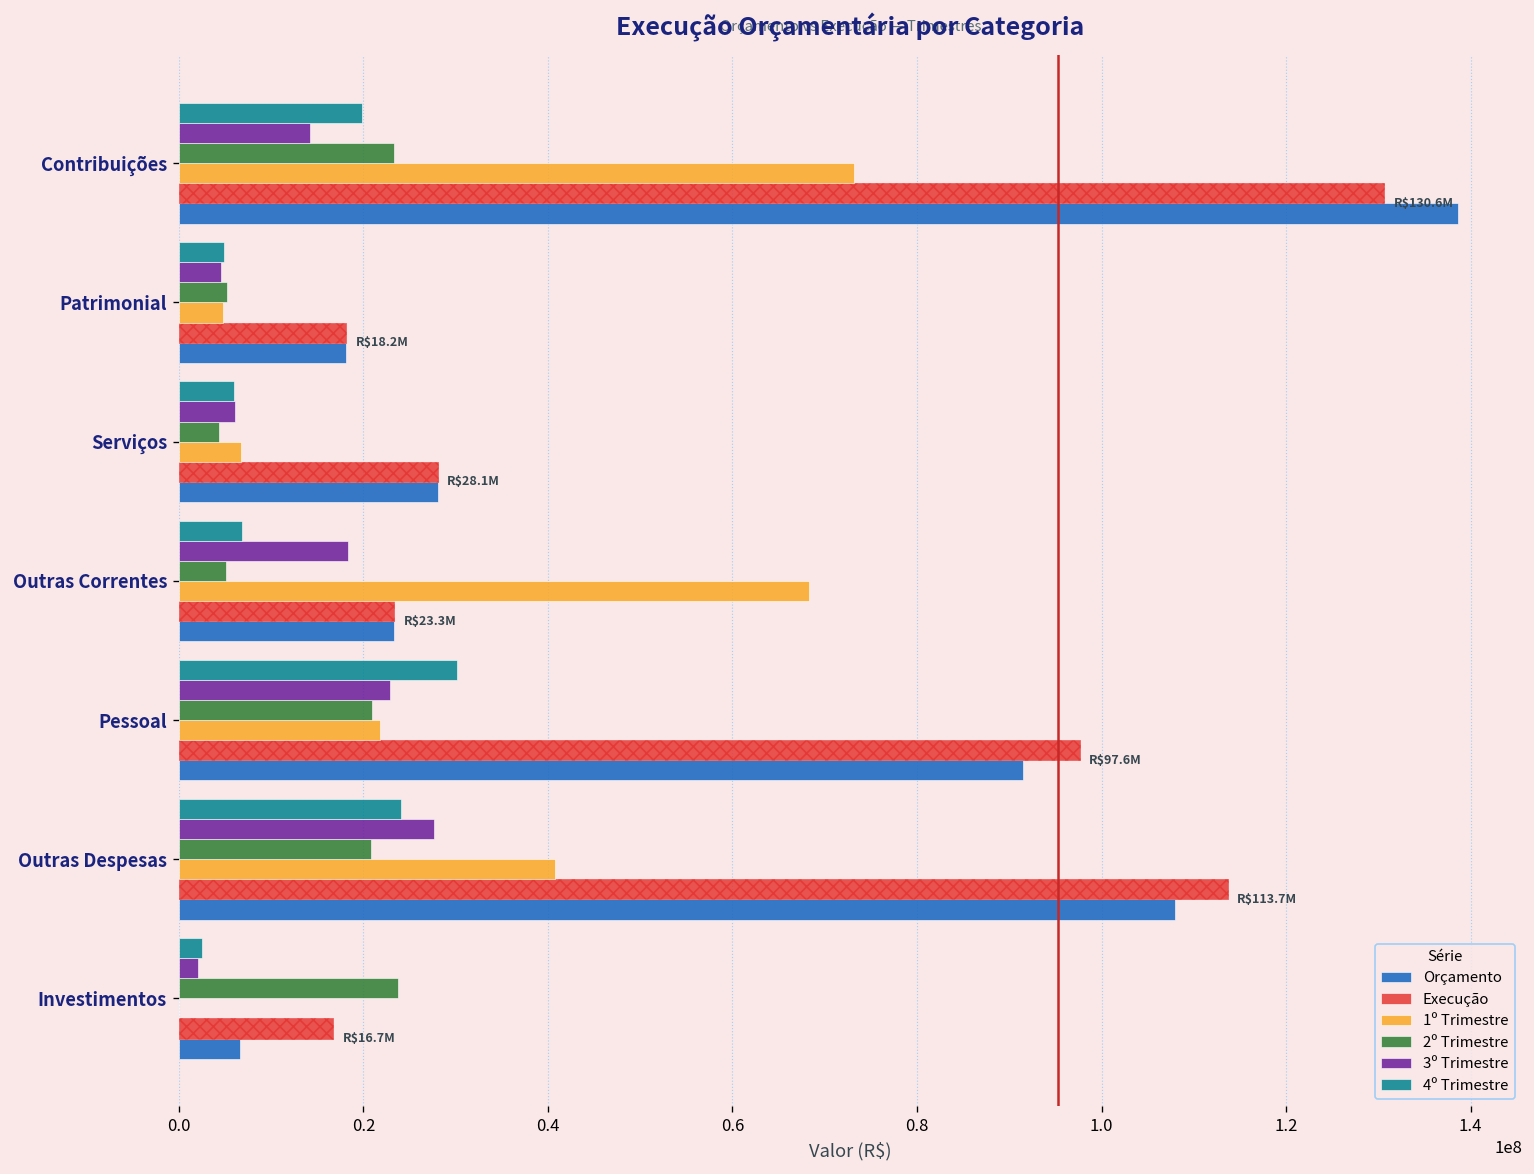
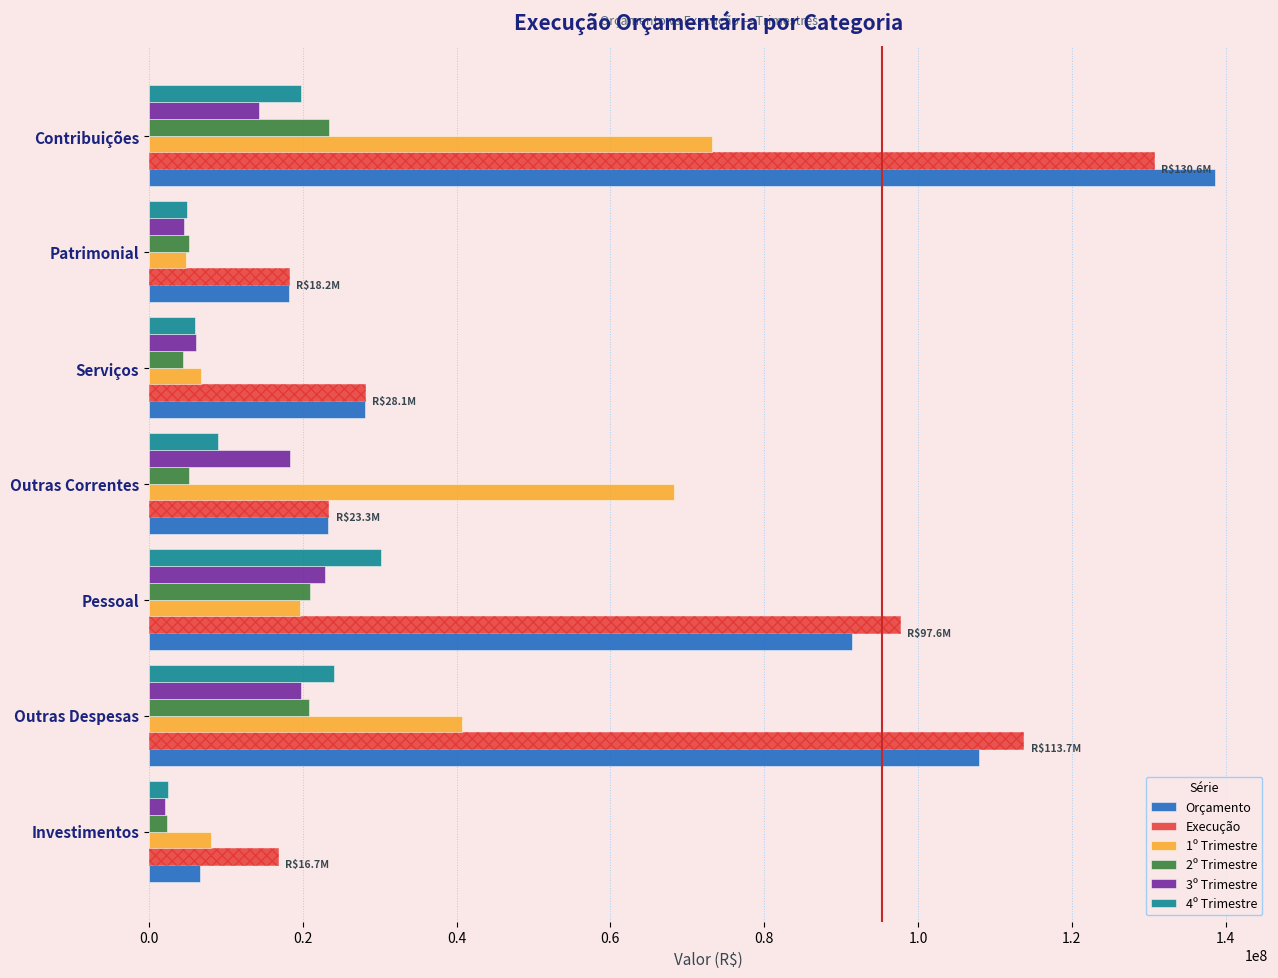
  {
    "Orçamento": {
      "Patrimonial": "$18.2M",
      "Serviços": "$28.1M",
      "Outras Correntes": "$23.3M"
    },
    "Execução": {
      "Contribuições": "$130.6M",
      "Patrimonial": "$18.2M",
      "Serviços": "$28.1M",
      "Outras Correntes": "$23.3M",
      "Pessoal": "$97.6M",
      "Outras Despesas": "$113.7M",
      "Investimentos": "$16.7M"
    },
    "1º Trimestre": {
      "Contribuições": "73000000",
      "Patrimonial": "5000000",
      "Serviços": "7000000",
      "Outras Correntes": "68000000",
-     "Pessoal": "22000000",
+     "Pessoal": "20000000",
      "Outras Despesas": "41000000",
-     "Investimentos": "0"
+     "Investimentos": "8000000"
    },
    "2º Trimestre": {
      "Contribuições": "23000000",
      "Patrimonial": "5000000",
      "Serviços": "4000000",
      "Outras Correntes": "5000000",
      "Pessoal": "21000000",
      "Outras Despesas": "21000000",
-     "Investimentos": "24000000"
+     "Investimentos": "2000000"
    },
    "3º Trimestre": {
      "Contribuições": "14000000",
      "Patrimonial": "5000000",
      "Serviços": "6000000",
      "Outras Correntes": "18000000",
      "Pessoal": "23000000",
-     "Outras Despesas": "28000000",
+     "Outras Despesas": "20000000",
      "Investimentos": "2000000"
    },
    "4º Trimestre": {
      "Contribuições": "20000000",
      "Patrimonial": "5000000",
      "Serviços": "6000000",
-     "Outras Correntes": "7000000",
+     "Outras Correntes": "9000000",
      "Pessoal": "30000000",
      "Outras Despesas": "24000000",
      "Investimentos": "3000000"
    }
  }
